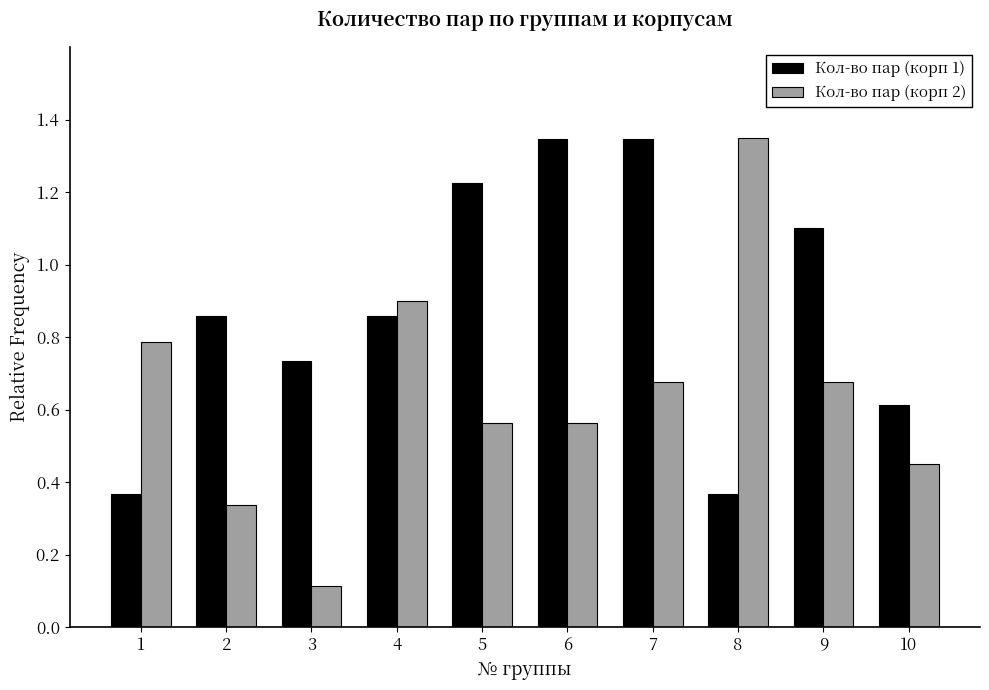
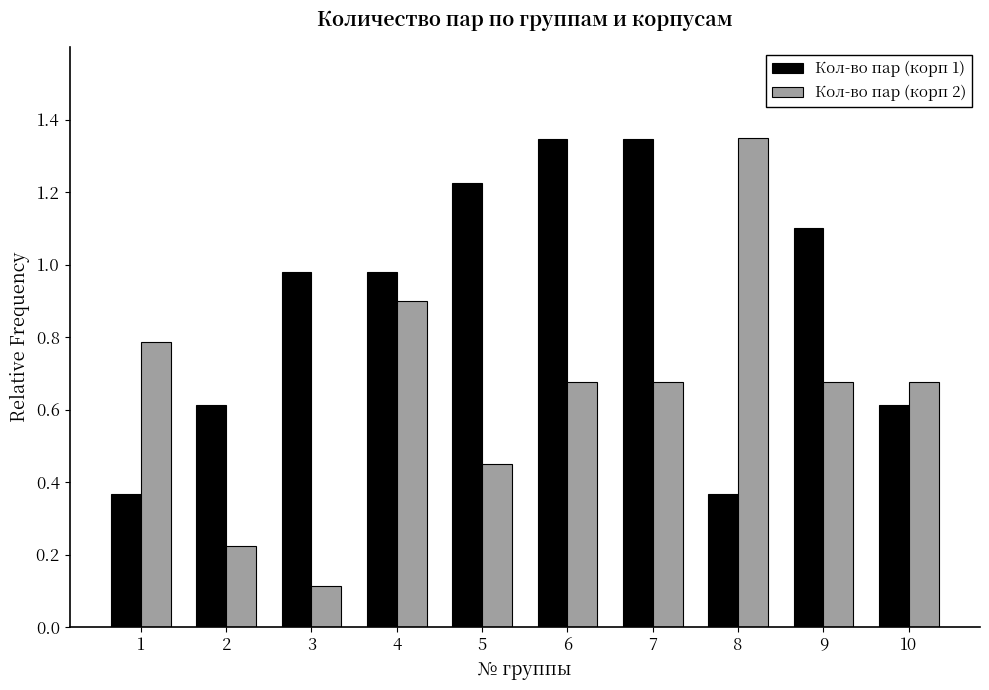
  {
    "Кол-во пар (корп 1)": {
      "1": 0.37,
-     "2": 0.86,
-     "3": 0.74,
-     "4": 0.86,
+     "2": 0.61,
+     "3": 0.98,
+     "4": 0.98,
      "5": 1.23,
      "6": 1.35,
      "7": 1.35,
      "8": 0.37,
      "9": 1.10,
      "10": 0.61
    },
    "Кол-во пар (корп 2)": {
      "1": 0.79,
-     "2": 0.34,
+     "2": 0.23,
      "3": 0.11,
      "4": 0.90,
-     "5": 0.56,
-     "6": 0.56,
+     "5": 0.45,
+     "6": 0.68,
      "7": 0.68,
      "8": 1.35,
      "9": 0.68,
-     "10": 0.45
+     "10": 0.68
    }
  }
